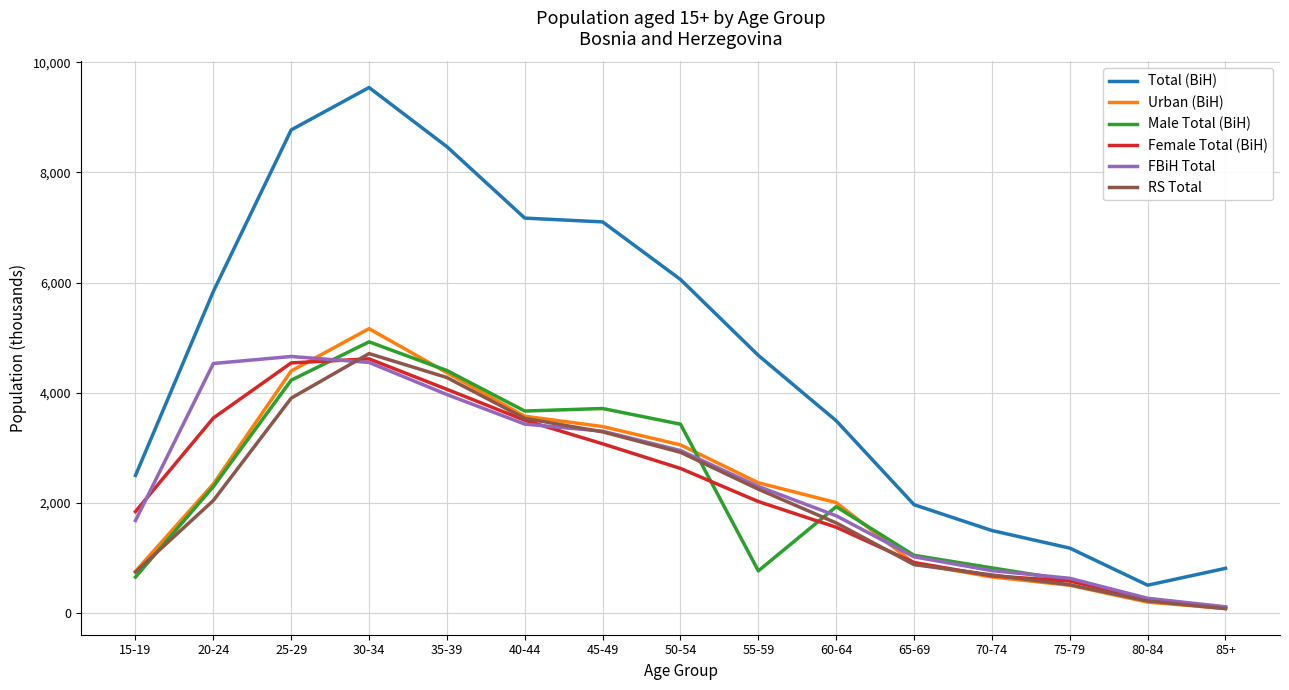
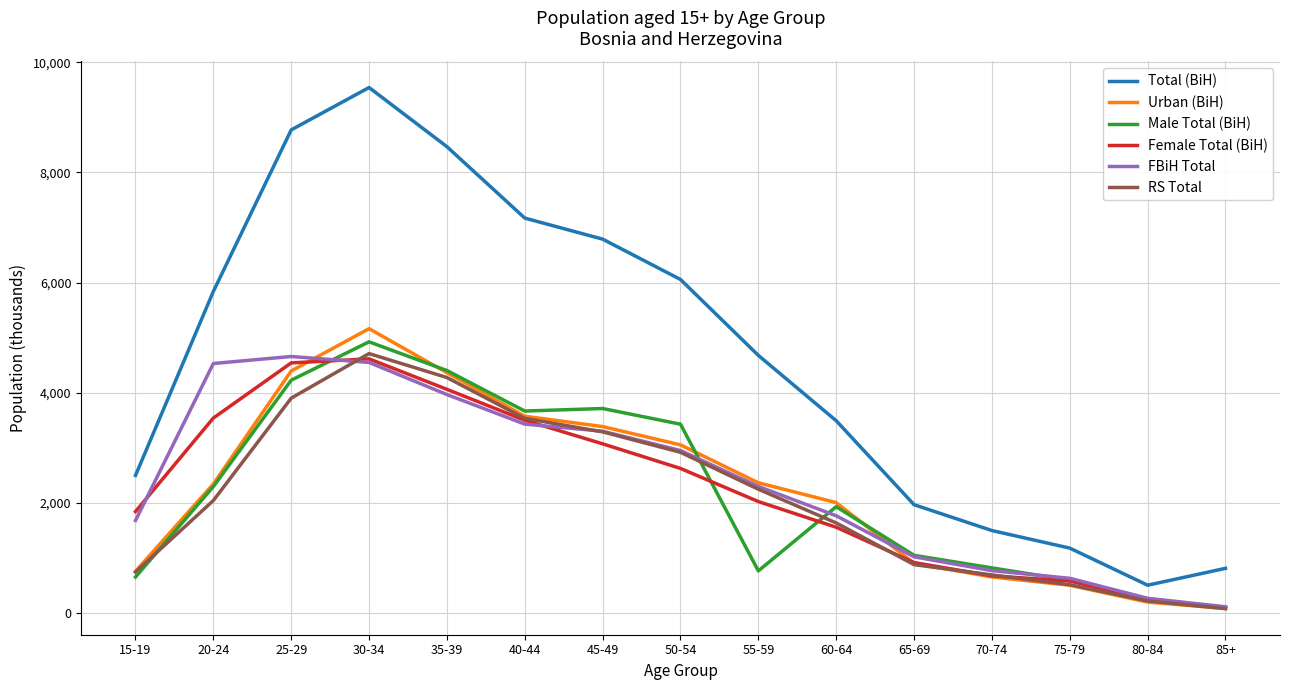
  {
    "Total (BiH)": {
      "15-19": "2,500",
      "20-24": "5,800",
      "25-29": "8,800",
      "30-34": "9,500",
      "35-39": "8,500",
      "40-44": "7,200",
-     "45-49": "7,100",
+     "45-49": "6,800",
      "50-54": "6,100",
      "55-59": "4,700",
      "60-64": "3,500",
      "65-69": "2,000",
      "70-74": "1,500",
      "75-79": "1,200",
      "80-84": "500",
      "85+": "800"
    },
    "Urban (BiH)": {
      "20-24": "2,300",
      "25-29": "4,400",
      "30-34": "5,200",
      "45-49": "3,400",
      "50-54": "3,100",
      "55-59": "2,400",
      "60-64": "2,000"
    },
    "Male Total (BiH)": {
      "15-19": "700",
      "20-24": "2,300",
      "25-29": "4,200",
      "30-34": "4,900",
      "40-44": "3,700",
      "45-49": "3,700",
      "50-54": "3,400",
      "55-59": "800",
      "60-64": "1,900",
      "70-74": "800"
    },
    "Female Total (BiH)": {
      "15-19": "1,800",
      "20-24": "3,500",
      "25-29": "4,500",
      "30-34": "4,600",
      "35-39": "4,100",
      "45-49": "3,100",
      "50-54": "2,600",
      "55-59": "2,000",
      "60-64": "1,600"
    },
    "FBiH Total": {
      "15-19": "1,700",
      "20-24": "4,500",
      "25-29": "4,700",
      "30-34": "4,600",
      "35-39": "4,000",
      "40-44": "3,400",
      "55-59": "2,300",
      "60-64": "1,800",
      "70-74": "800"
    },
    "RS Total": {
      "20-24": "2,000",
      "25-29": "3,900",
      "30-34": "4,700",
      "35-39": "4,300",
      "55-59": "2,300",
      "60-64": "1,600"
    }
  }
